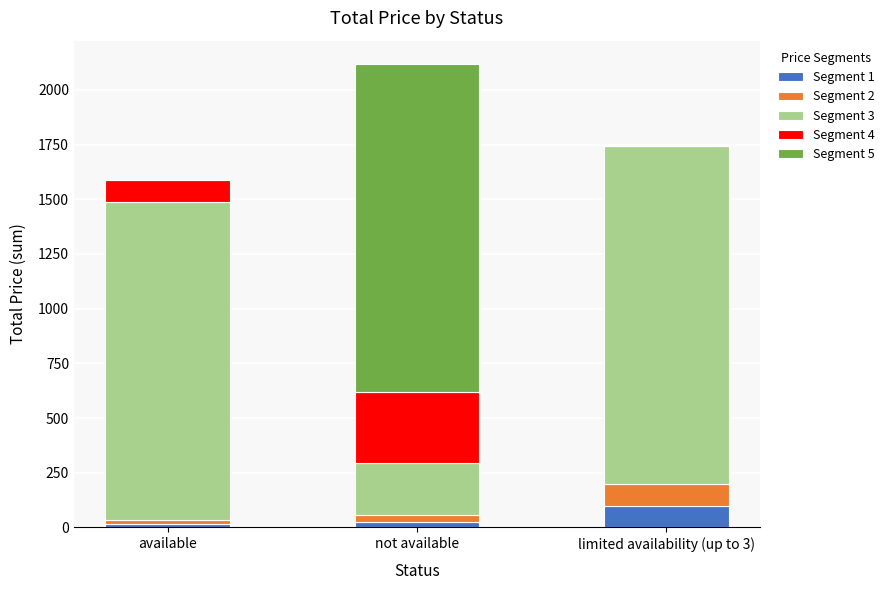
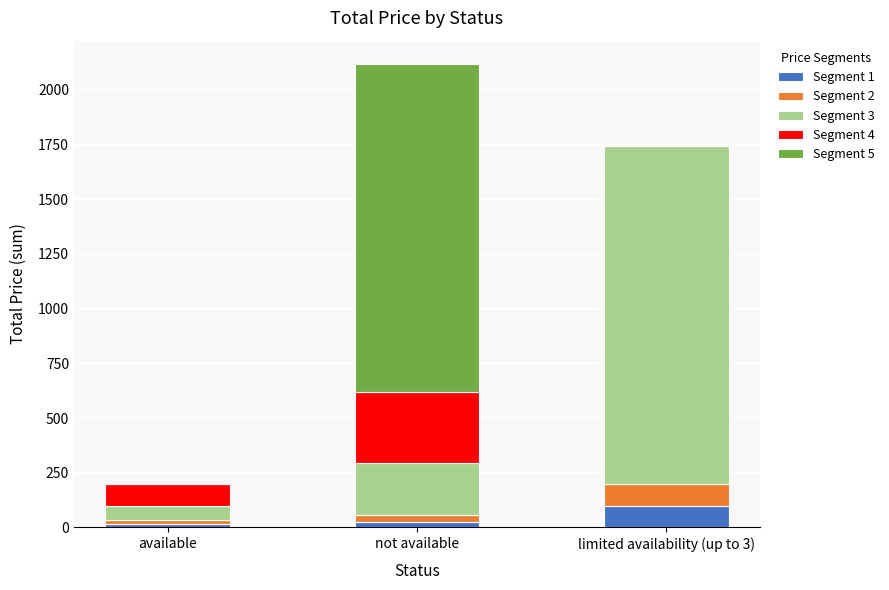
  {
    "Segment 1": {
      "available": 20,
      "not available": 20,
      "limited availability (up to 3)": 100
    },
    "Segment 2": {
      "available": 20,
      "not available": 30,
      "limited availability (up to 3)": 100
    },
    "Segment 3": {
-     "available": 1450,
+     "available": 60,
      "not available": 240,
      "limited availability (up to 3)": 1550
    },
    "Segment 4": {
      "available": 100,
      "not available": 330,
      "limited availability (up to 3)": 0
    },
    "Segment 5": {
      "available": 0,
      "not available": 1500,
      "limited availability (up to 3)": 0
    }
  }
